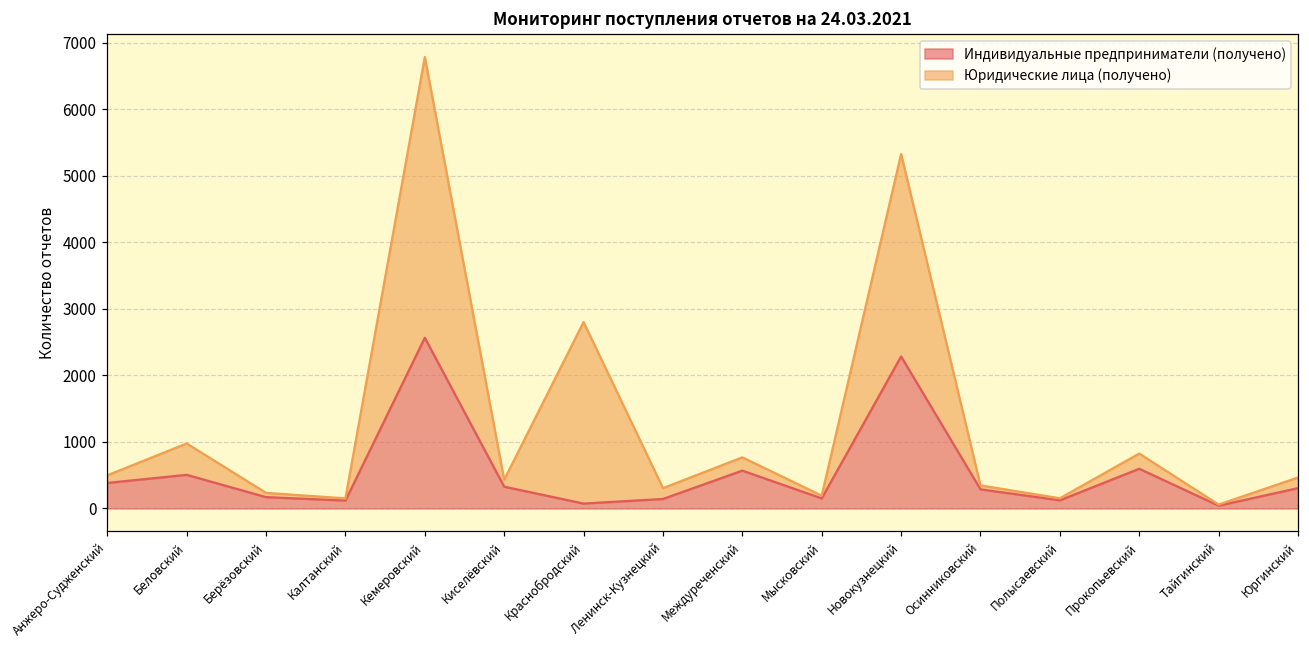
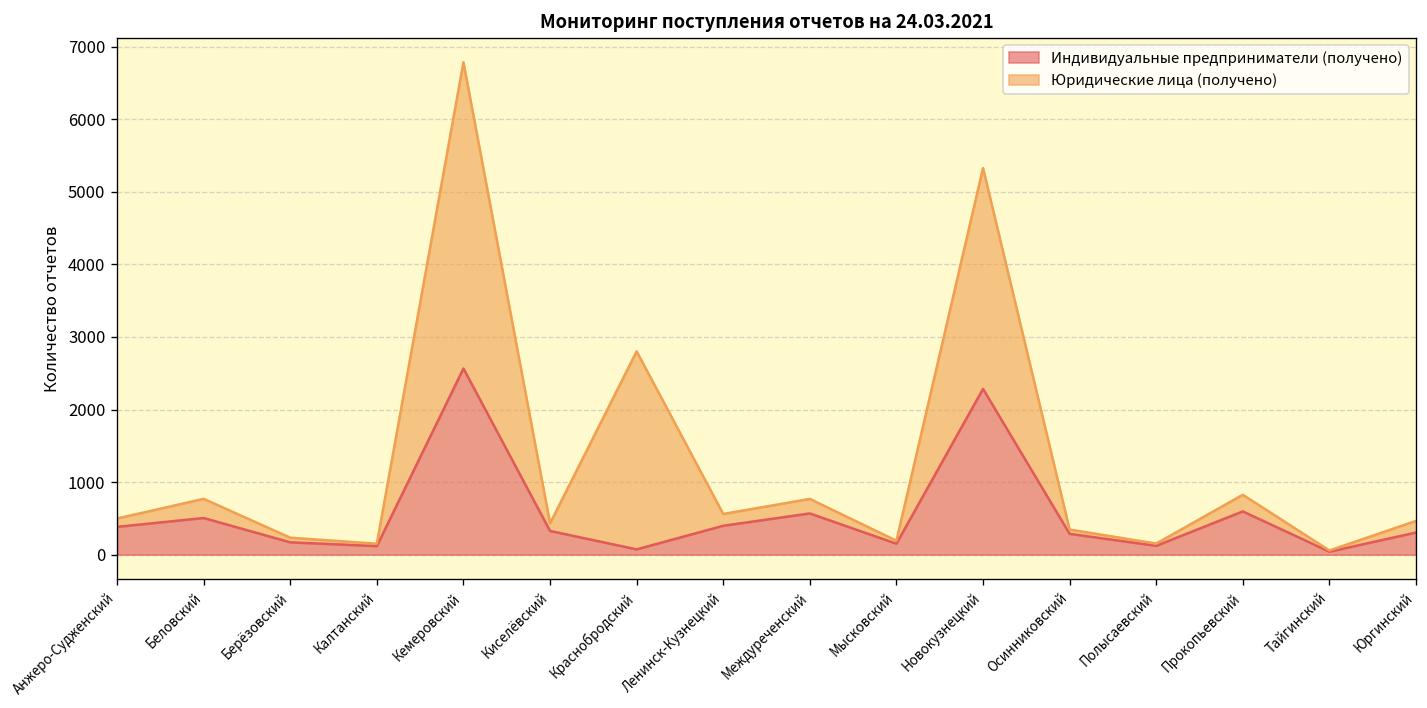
  {
    "Индивидуальные предприниматели (получено)": {
      "Анжеро-Судженский": 400,
      "Беловский": 500,
      "Берёзовский": 200,
      "Кемеровский": 2600,
      "Киселёвский": 300,
      "Краснобродский": 100,
-     "Ленинск-Кузнецкий": 100,
+     "Ленинск-Кузнецкий": 400,
      "Междуреченский": 600,
      "Новокузнецкий": 2300,
      "Осинниковский": 300,
      "Прокопьевский": 600,
      "Юргинский": 300
    },
    "Юридические лица (получено)": {
      "Анжеро-Судженский": 100,
-     "Беловский": 500,
+     "Беловский": 300,
      "Берёзовский": 100,
      "Кемеровский": 4200,
      "Киселёвский": 100,
      "Краснобродский": 2700,
      "Ленинск-Кузнецкий": 200,
      "Междуреченский": 200,
      "Новокузнецкий": 3000,
      "Осинниковский": 100,
      "Прокопьевский": 200,
      "Юргинский": 200
    }
  }
